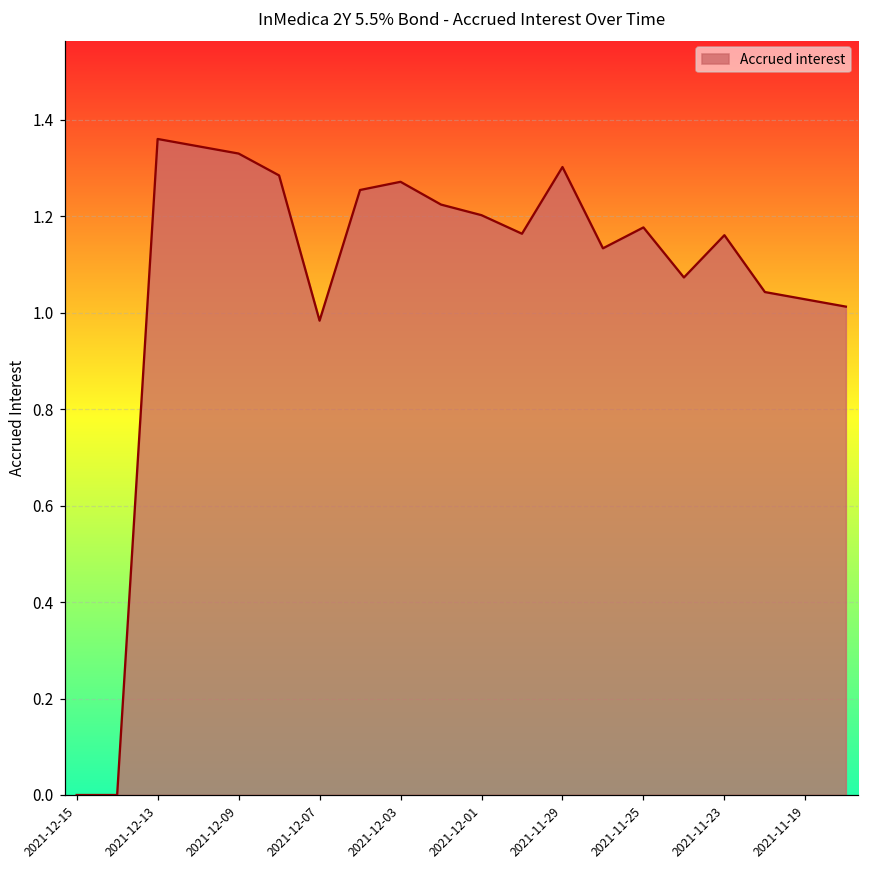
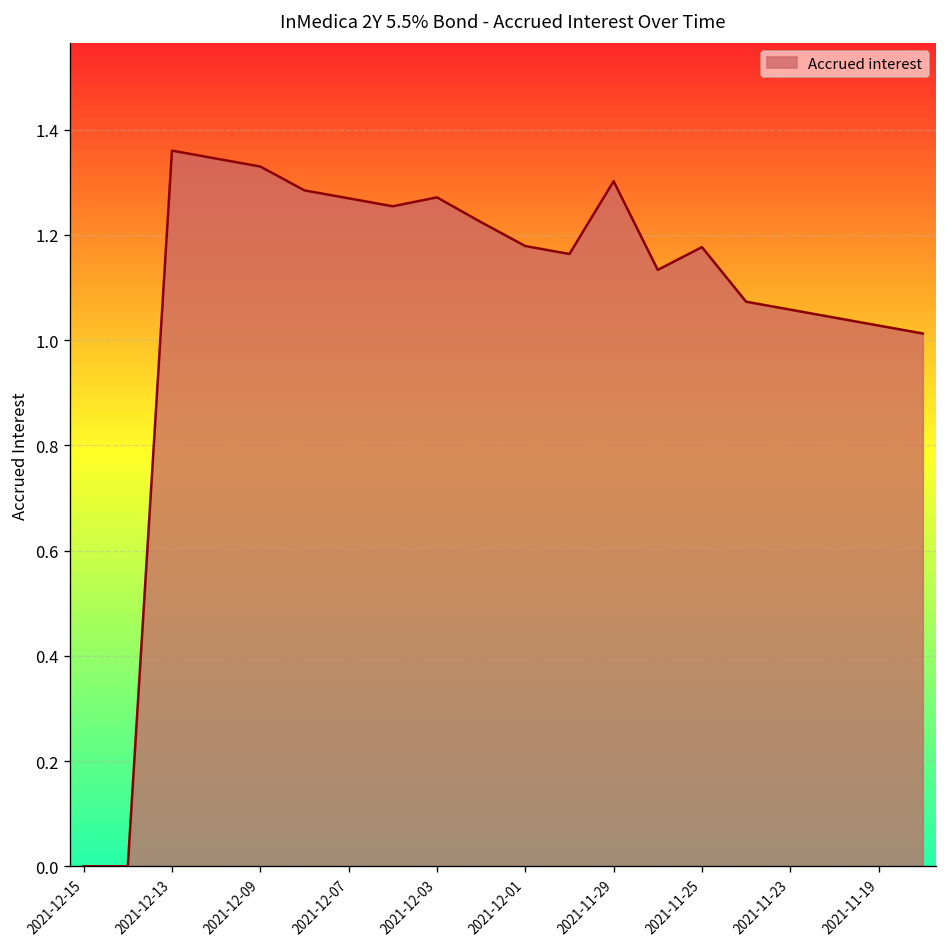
  {
    "2021-12-15": 0.00,
    "2021-12-13": 1.36,
    "2021-12-09": 1.33,
-   "2021-12-07": 0.98,
+   "2021-12-07": 1.27,
    "2021-12-03": 1.27,
-   "2021-12-01": 1.20,
+   "2021-12-01": 1.18,
    "2021-11-29": 1.30,
    "2021-11-25": 1.18,
-   "2021-11-23": 1.16,
+   "2021-11-23": 1.06,
    "2021-11-19": 1.03
  }
